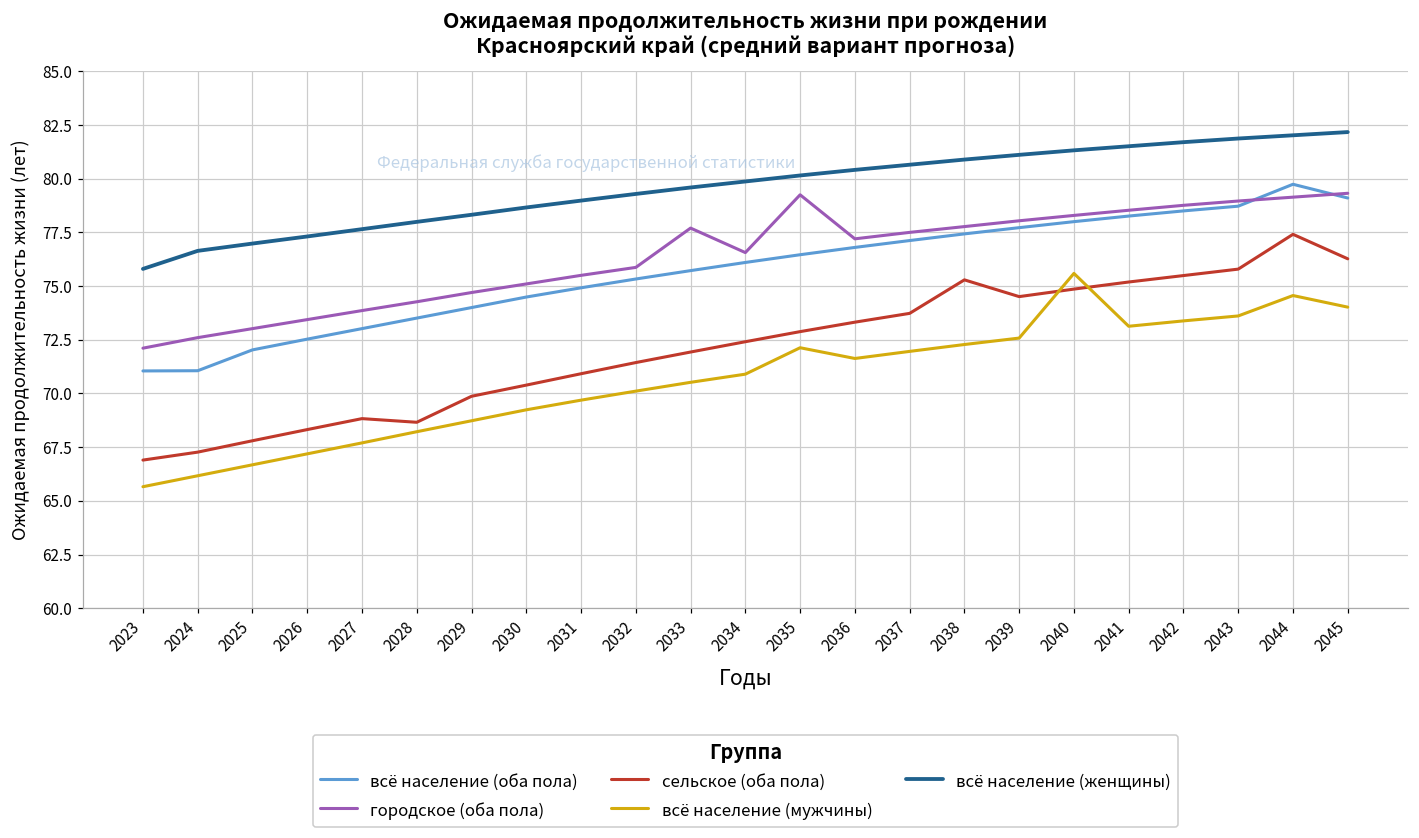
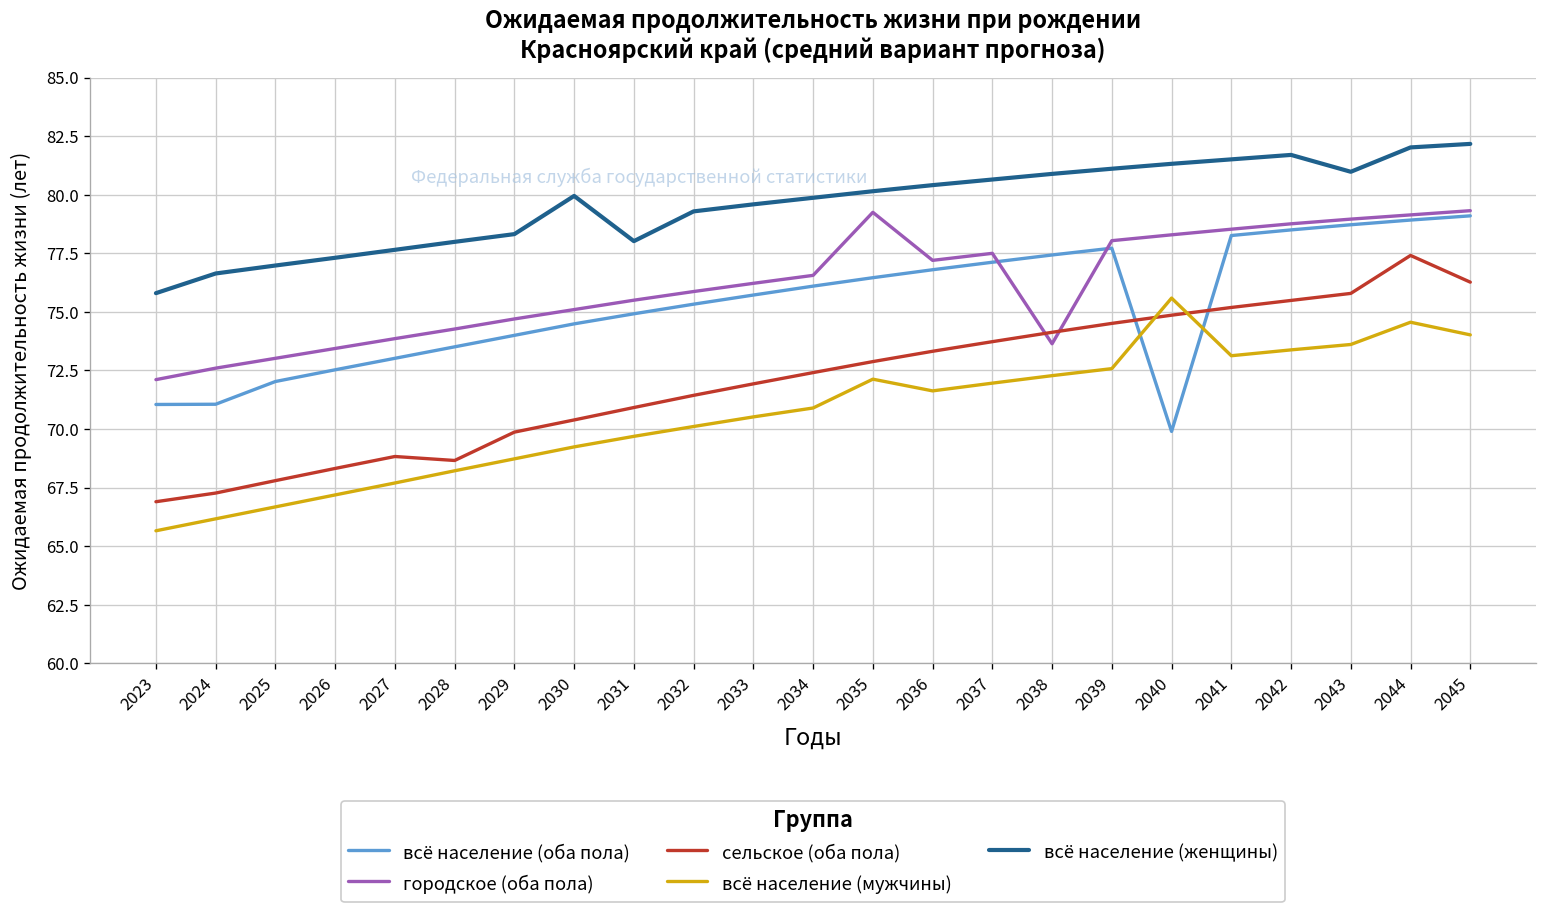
  {
    "всё население (оба пола)": {
      "2023": 71.1,
      "2024": 71.1,
      "2025": 72.0,
      "2026": 72.5,
      "2027": 73.0,
      "2028": 73.5,
      "2029": 74.0,
      "2030": 74.5,
      "2031": 74.9,
      "2032": 75.3,
      "2033": 75.7,
      "2034": 76.1,
      "2035": 76.5,
      "2036": 76.8,
      "2037": 77.1,
      "2038": 77.4,
      "2039": 77.7,
-     "2040": 78.0,
+     "2040": 69.9,
      "2041": 78.3,
      "2042": 78.5,
      "2043": 78.7,
-     "2044": 79.7,
+     "2044": 78.9,
      "2045": 79.1
    },
    "городское (оба пола)": {
      "2023": 72.1,
      "2024": 72.6,
      "2025": 73.0,
      "2026": 73.4,
      "2027": 73.9,
      "2028": 74.3,
      "2029": 74.7,
      "2030": 75.1,
      "2031": 75.5,
      "2032": 75.9,
-     "2033": 77.7,
+     "2033": 76.2,
      "2034": 76.6,
      "2035": 79.3,
      "2036": 77.2,
      "2037": 77.5,
-     "2038": 77.8,
+     "2038": 73.6,
      "2039": 78.0,
      "2040": 78.3,
      "2041": 78.5,
      "2042": 78.8,
      "2043": 79.0,
      "2044": 79.1,
      "2045": 79.3
    },
    "сельское (оба пола)": {
      "2023": 66.9,
      "2024": 67.3,
      "2025": 67.8,
      "2026": 68.3,
      "2027": 68.8,
      "2028": 68.7,
      "2029": 69.9,
      "2030": 70.4,
      "2031": 70.9,
      "2032": 71.4,
      "2033": 71.9,
      "2034": 72.4,
      "2035": 72.9,
      "2036": 73.3,
      "2037": 73.7,
-     "2038": 75.3,
+     "2038": 74.1,
      "2039": 74.5,
      "2040": 74.9,
      "2041": 75.2,
      "2042": 75.5,
      "2043": 75.8,
      "2044": 77.4,
      "2045": 76.3
    },
    "всё население (мужчины)": {
      "2023": 65.7,
      "2024": 66.2,
      "2025": 66.7,
      "2026": 67.2,
      "2027": 67.7,
      "2028": 68.2,
      "2029": 68.7,
      "2030": 69.2,
      "2031": 69.7,
      "2032": 70.1,
      "2033": 70.5,
      "2034": 70.9,
      "2035": 72.1,
      "2036": 71.6,
      "2037": 72.0,
      "2038": 72.3,
      "2039": 72.6,
      "2040": 75.6,
      "2041": 73.1,
      "2042": 73.4,
      "2043": 73.6,
      "2044": 74.6,
      "2045": 74.0
    },
    "всё население (женщины)": {
      "2023": 75.8,
      "2024": 76.6,
      "2025": 77.0,
      "2026": 77.3,
      "2027": 77.7,
      "2028": 78.0,
      "2029": 78.3,
-     "2030": 78.7,
-     "2031": 79.0,
+     "2030": 80.0,
+     "2031": 78.0,
      "2032": 79.3,
      "2033": 79.6,
      "2034": 79.9,
      "2035": 80.2,
      "2036": 80.4,
      "2037": 80.7,
      "2038": 80.9,
      "2039": 81.1,
      "2040": 81.3,
      "2041": 81.5,
      "2042": 81.7,
-     "2043": 81.9,
+     "2043": 81.0,
      "2044": 82.0,
      "2045": 82.2
    }
  }
